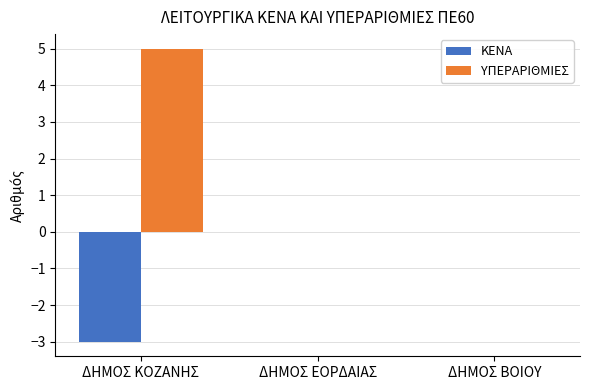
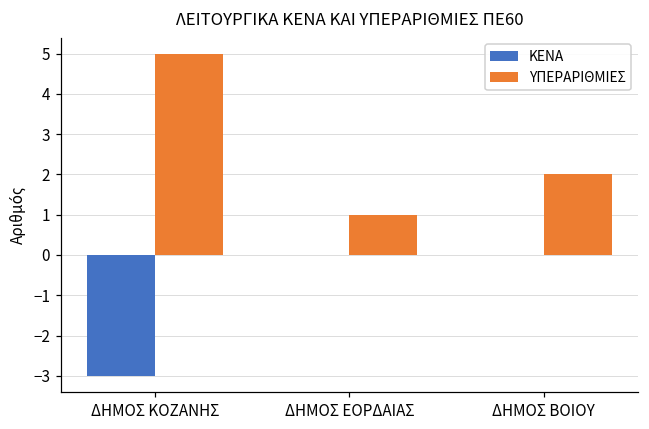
  {
    "ΚΕΝΑ": {
      "ΔΗΜΟΣ ΚΟΖΑΝΗΣ": -3,
      "ΔΗΜΟΣ ΕΟΡΔΑΙΑΣ": 0,
      "ΔΗΜΟΣ ΒΟΙΟΥ": 0
    },
    "ΥΠΕΡΑΡΙΘΜΙΕΣ": {
      "ΔΗΜΟΣ ΚΟΖΑΝΗΣ": 5,
-     "ΔΗΜΟΣ ΕΟΡΔΑΙΑΣ": 0,
-     "ΔΗΜΟΣ ΒΟΙΟΥ": 0
+     "ΔΗΜΟΣ ΕΟΡΔΑΙΑΣ": 1,
+     "ΔΗΜΟΣ ΒΟΙΟΥ": 2
    }
  }
